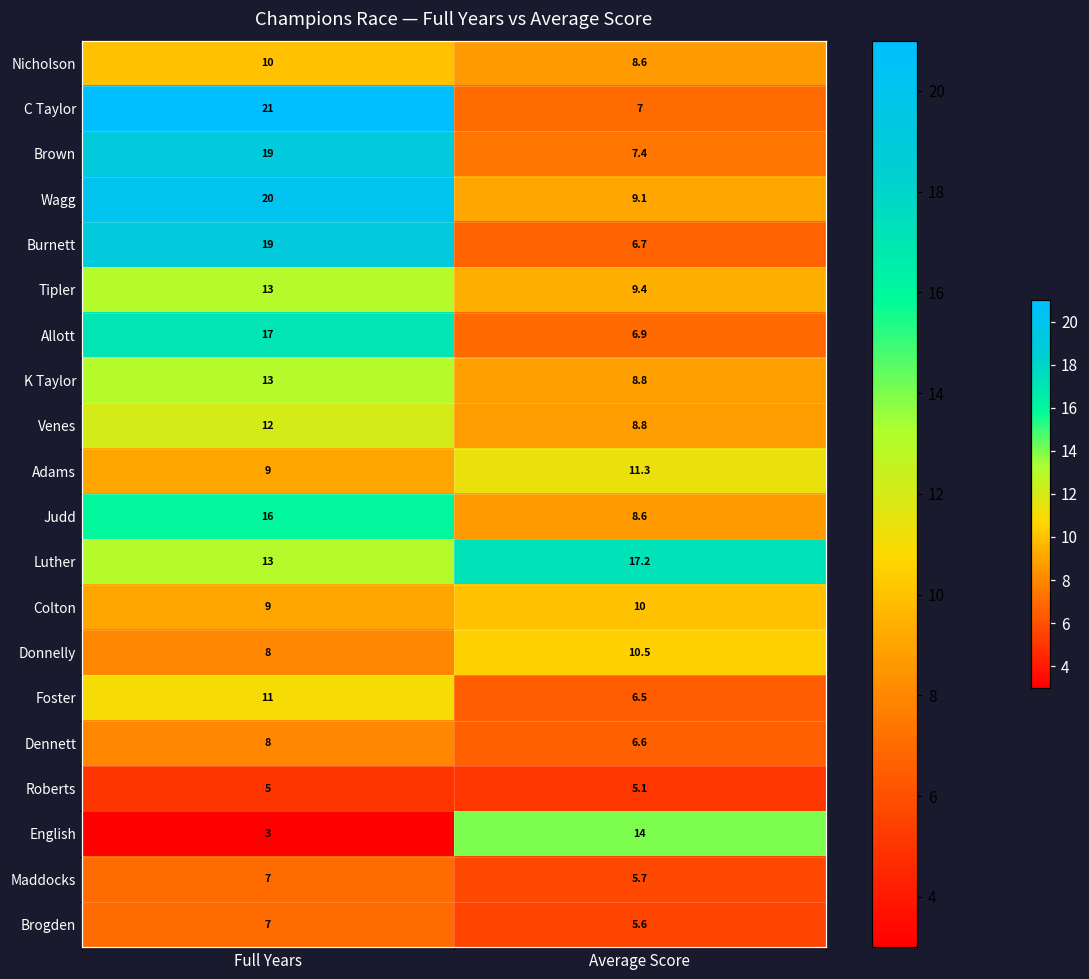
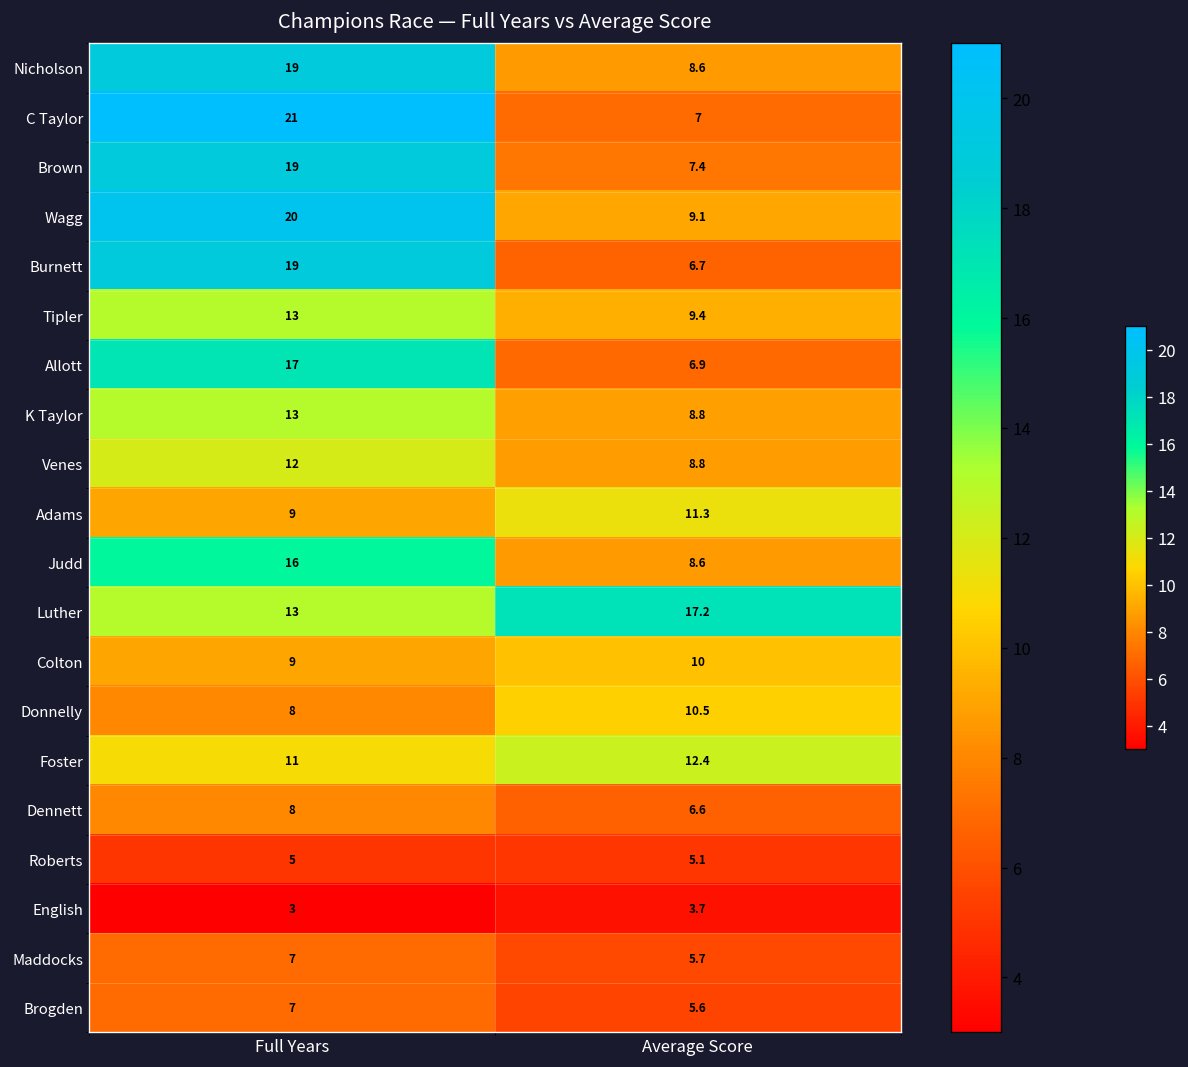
  {
    "Nicholson": {
-     "Full Years": 10,
+     "Full Years": 19,
      "Average Score": 8.6
    },
    "C Taylor": {
      "Full Years": 21,
      "Average Score": 7
    },
    "Brown": {
      "Full Years": 19,
      "Average Score": 7.4
    },
    "Wagg": {
      "Full Years": 20,
      "Average Score": 9.1
    },
    "Burnett": {
      "Full Years": 19,
      "Average Score": 6.7
    },
    "Tipler": {
      "Full Years": 13,
      "Average Score": 9.4
    },
    "Allott": {
      "Full Years": 17,
      "Average Score": 6.9
    },
    "K Taylor": {
      "Full Years": 13,
      "Average Score": 8.8
    },
    "Venes": {
      "Full Years": 12,
      "Average Score": 8.8
    },
    "Adams": {
      "Full Years": 9,
      "Average Score": 11.3
    },
    "Judd": {
      "Full Years": 16,
      "Average Score": 8.6
    },
    "Luther": {
      "Full Years": 13,
      "Average Score": 17.2
    },
    "Colton": {
      "Full Years": 9,
      "Average Score": 10
    },
    "Donnelly": {
      "Full Years": 8,
      "Average Score": 10.5
    },
    "Foster": {
      "Full Years": 11,
-     "Average Score": 6.5
+     "Average Score": 12.4
    },
    "Dennett": {
      "Full Years": 8,
      "Average Score": 6.6
    },
    "Roberts": {
      "Full Years": 5,
      "Average Score": 5.1
    },
    "English": {
      "Full Years": 3,
-     "Average Score": 14
+     "Average Score": 3.7
    },
    "Maddocks": {
      "Full Years": 7,
      "Average Score": 5.7
    },
    "Brogden": {
      "Full Years": 7,
      "Average Score": 5.6
    }
  }
